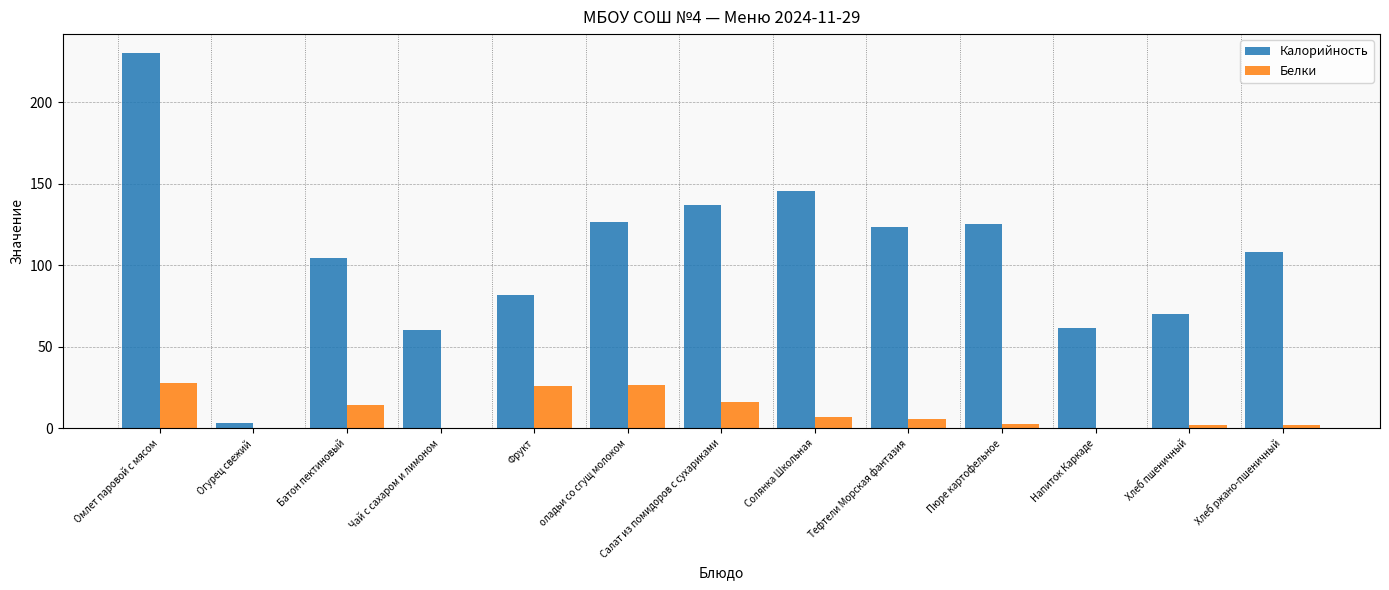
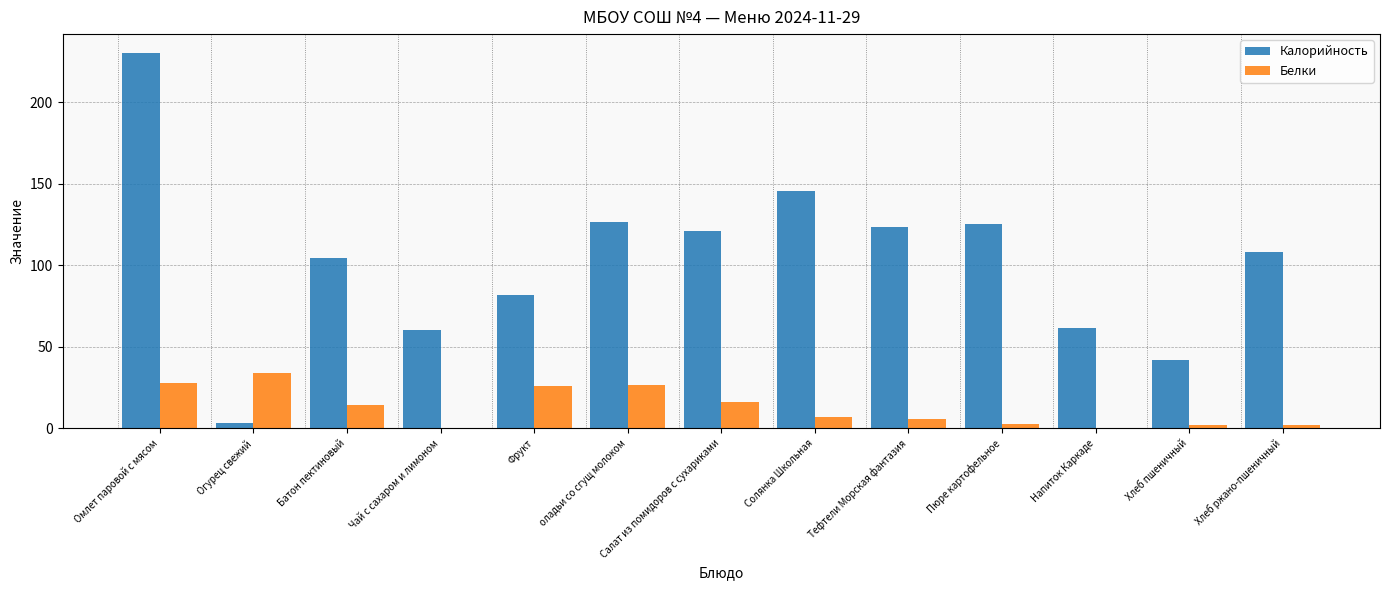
  {
    "Калорийность": {
      "Омлет паровой с мясом": 230,
      "Огурец свежий": 3,
      "Батон пектиновый": 105,
      "Чай с сахаром и лимоном": 61,
      "Фрукт": 82,
      "оладьи со сгущ молоком": 127,
-     "Салат из помидоров с сухариками": 137,
+     "Салат из помидоров с сухариками": 121,
      "Солянка Школьная": 146,
      "Тефтели Морская фантазия": 123,
      "Пюре картофельное": 126,
      "Напиток Каркаде": 62,
-     "Хлеб пшеничный": 70,
+     "Хлеб пшеничный": 42,
      "Хлеб ржано-пшеничный": 108
    },
    "Белки": {
      "Омлет паровой с мясом": 28,
-     "Огурец свежий": 0,
+     "Огурец свежий": 34,
      "Батон пектиновый": 15,
      "Фрукт": 26,
      "оладьи со сгущ молоком": 27,
      "Салат из помидоров с сухариками": 16,
      "Солянка Школьная": 7,
      "Тефтели Морская фантазия": 6,
      "Пюре картофельное": 3,
      "Хлеб пшеничный": 2,
      "Хлеб ржано-пшеничный": 2
    }
  }
